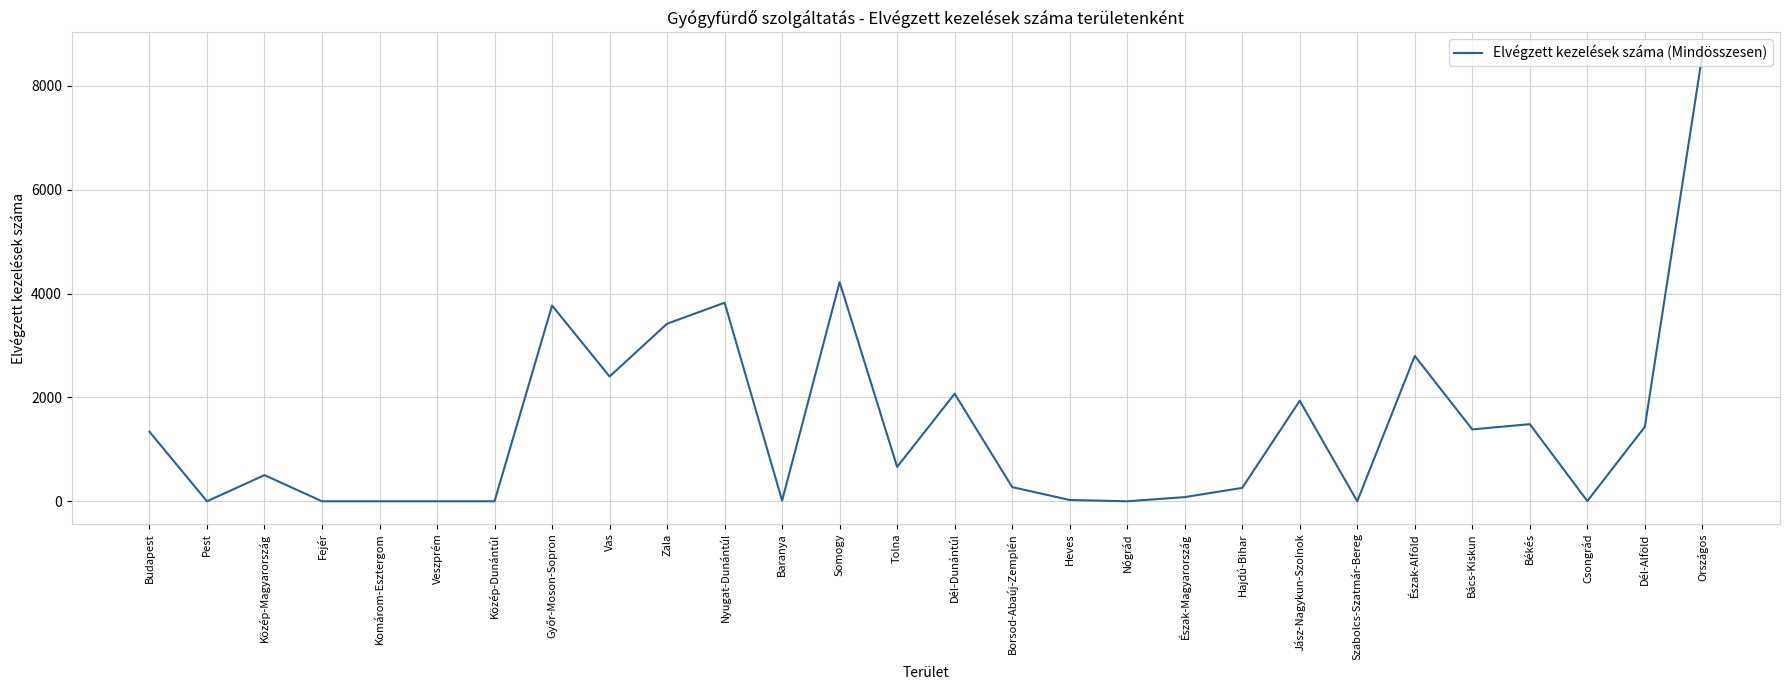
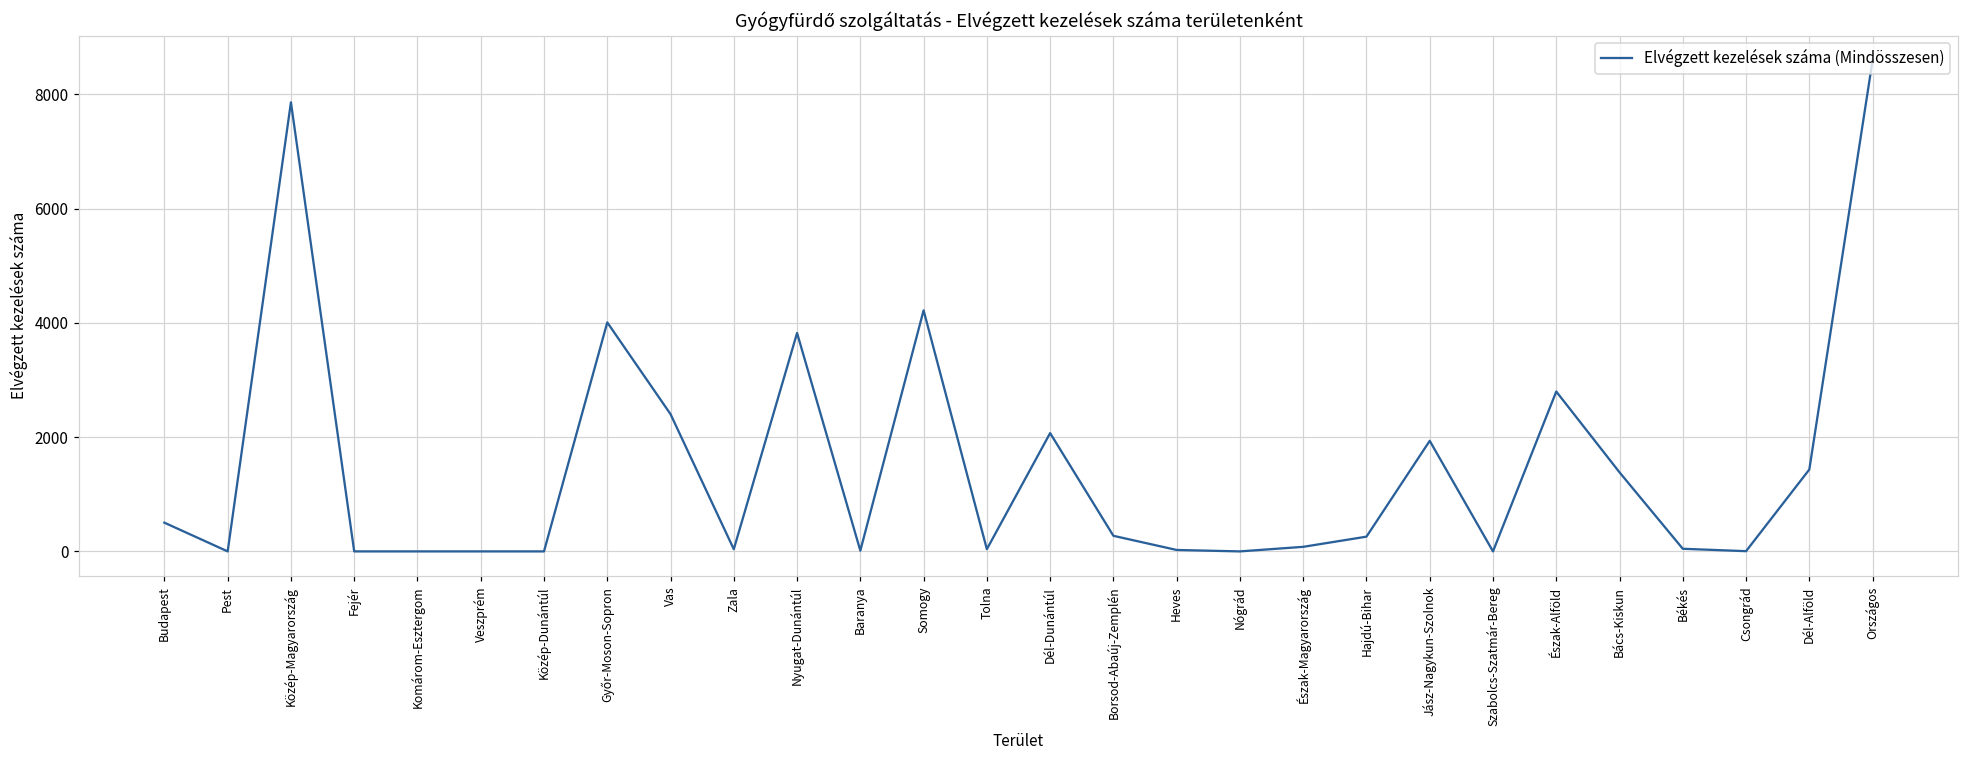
  {
-   "Budapest": 1300,
+   "Budapest": 500,
    "Pest": 0,
-   "Közép-Magyarország": 500,
+   "Közép-Magyarország": 7900,
    "Fejér": 0,
    "Komárom-Esztergom": 0,
    "Veszprém": 0,
    "Közép-Dunántúl": 0,
-   "Győr-Moson-Sopron": 3800,
+   "Győr-Moson-Sopron": 4000,
    "Vas": 2400,
-   "Zala": 3400,
+   "Zala": 0,
    "Nyugat-Dunántúl": 3800,
    "Baranya": 0,
    "Somogy": 4200,
-   "Tolna": 700,
+   "Tolna": 0,
    "Dél-Dunántúl": 2100,
    "Borsod-Abaúj-Zemplén": 300,
    "Heves": 0,
    "Nógrád": 0,
    "Észak-Magyarország": 100,
    "Hajdú-Bihar": 300,
    "Jász-Nagykun-Szolnok": 1900,
    "Szabolcs-Szatmár-Bereg": 0,
    "Észak-Alföld": 2800,
    "Bács-Kiskun": 1400,
-   "Békés": 1500,
+   "Békés": 0,
    "Csongrád": 0,
    "Dél-Alföld": 1400
  }
